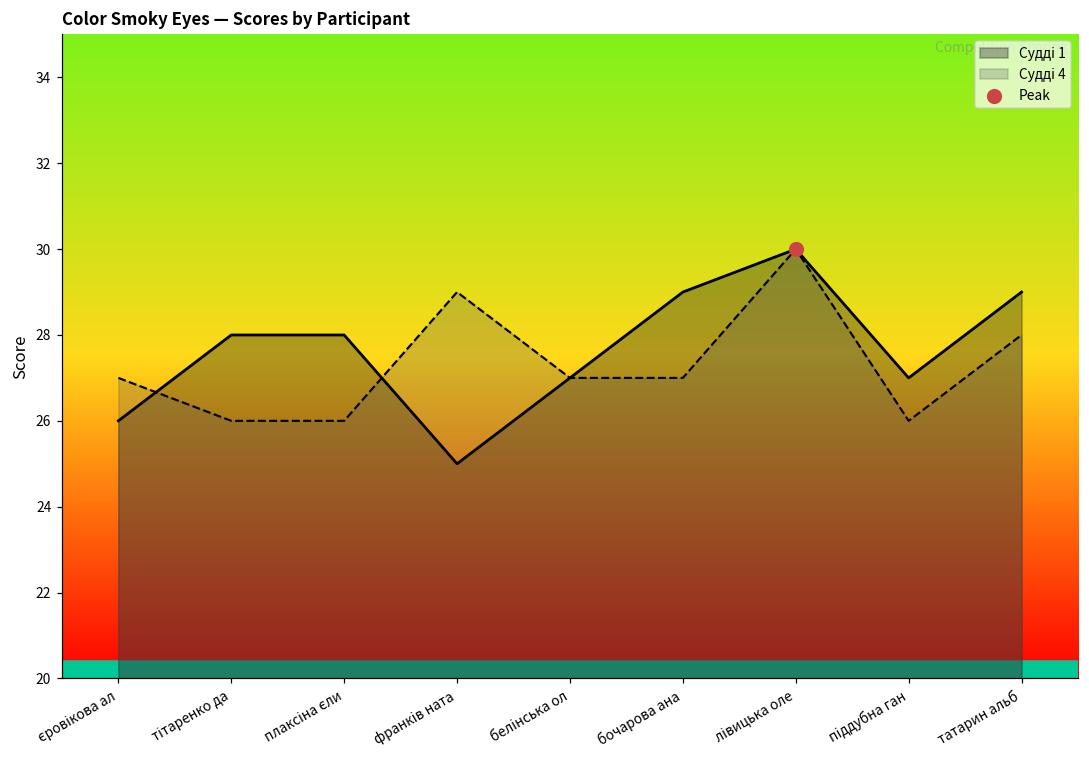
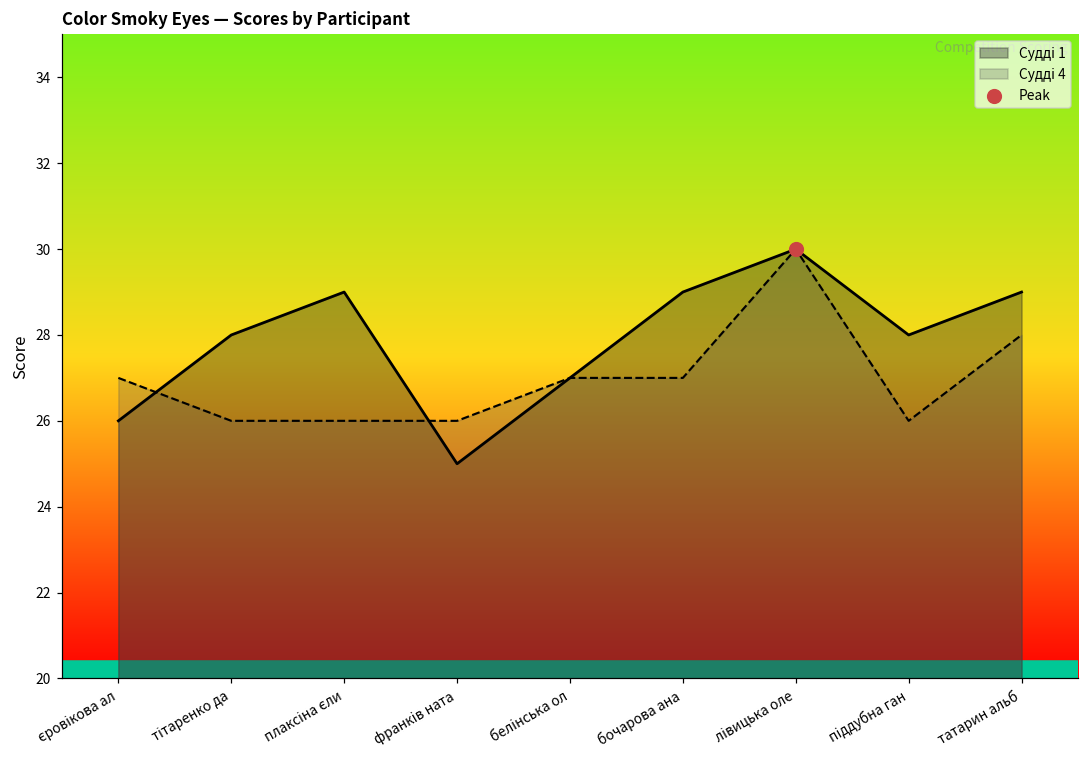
  {
    "Судді 1": {
      "єровікова ал": 26,
      "тітаренко да": 28,
-     "плаксіна єли": 28,
+     "плаксіна єли": 29,
      "франків ната": 25,
      "бочарова ана": 29,
-     "піддубна ган": 27,
+     "піддубна ган": 28,
      "татарин альб": 29
    },
    "Судді 4": {
      "єровікова ал": 27,
      "тітаренко да": 26,
      "плаксіна єли": 26,
-     "франків ната": 29,
+     "франків ната": 26,
      "бочарова ана": 27,
      "піддубна ган": 26,
      "татарин альб": 28
    }
  }
